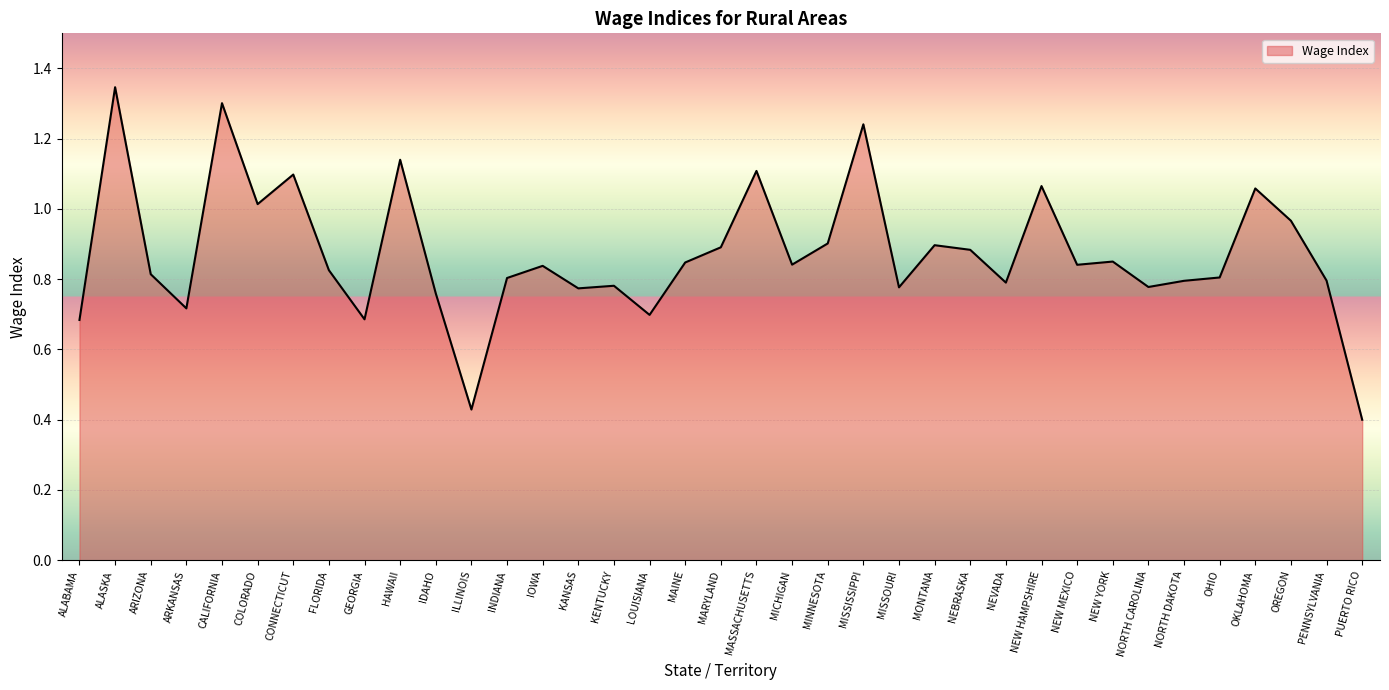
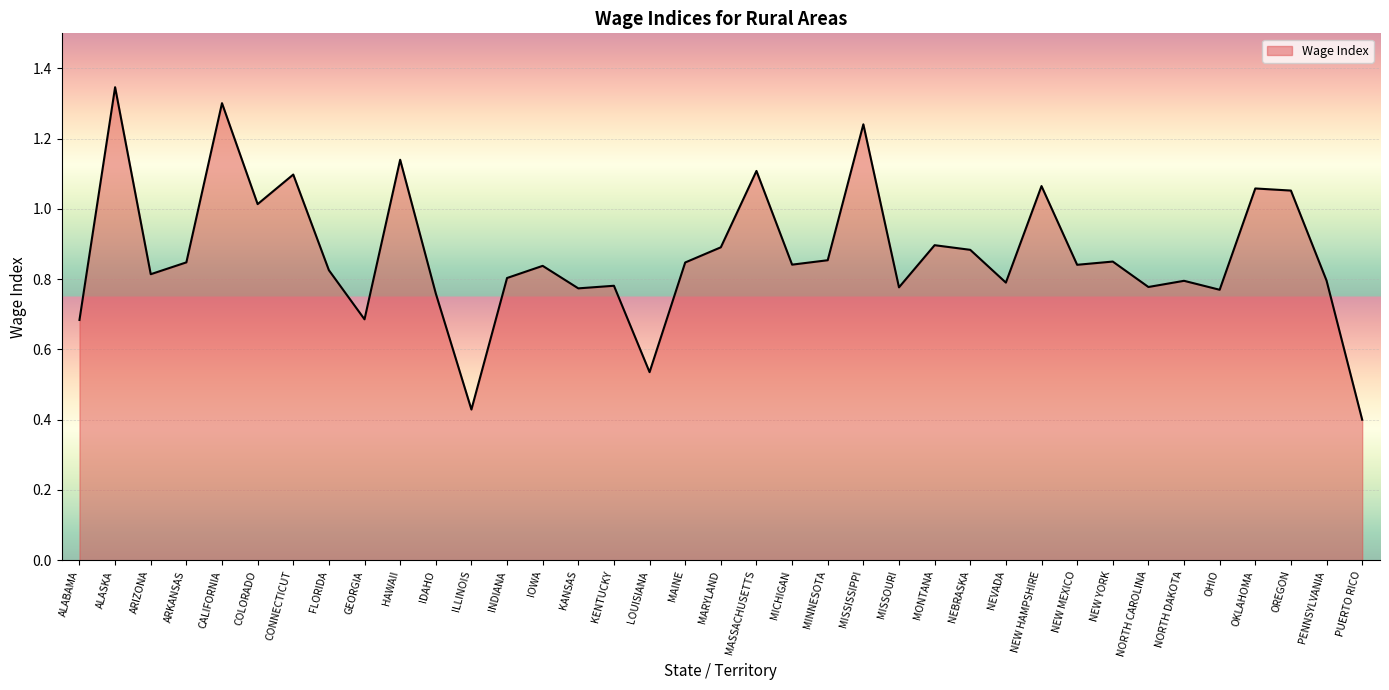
  {
    "ALABAMA": 0.68,
    "ALASKA": 1.35,
    "ARIZONA": 0.81,
-   "ARKANSAS": 0.72,
+   "ARKANSAS": 0.85,
    "CALIFORNIA": 1.30,
    "COLORADO": 1.01,
    "CONNECTICUT": 1.10,
    "FLORIDA": 0.83,
    "GEORGIA": 0.69,
    "HAWAII": 1.14,
    "IDAHO": 0.76,
    "ILLINOIS": 0.43,
    "INDIANA": 0.80,
    "IOWA": 0.84,
    "KANSAS": 0.77,
    "KENTUCKY": 0.78,
-   "LOUISIANA": 0.70,
+   "LOUISIANA": 0.54,
    "MAINE": 0.85,
    "MARYLAND": 0.89,
    "MASSACHUSETTS": 1.11,
    "MICHIGAN": 0.84,
-   "MINNESOTA": 0.90,
+   "MINNESOTA": 0.85,
    "MISSISSIPPI": 1.24,
    "MISSOURI": 0.78,
    "MONTANA": 0.90,
    "NEBRASKA": 0.88,
    "NEVADA": 0.79,
    "NEW HAMPSHIRE": 1.07,
    "NEW MEXICO": 0.84,
    "NEW YORK": 0.85,
    "NORTH CAROLINA": 0.78,
    "NORTH DAKOTA": 0.80,
-   "OHIO": 0.81,
+   "OHIO": 0.77,
    "OKLAHOMA": 1.06,
-   "OREGON": 0.97,
+   "OREGON": 1.05,
    "PENNSYLVANIA": 0.80,
    "PUERTO RICO": 0.40
  }
